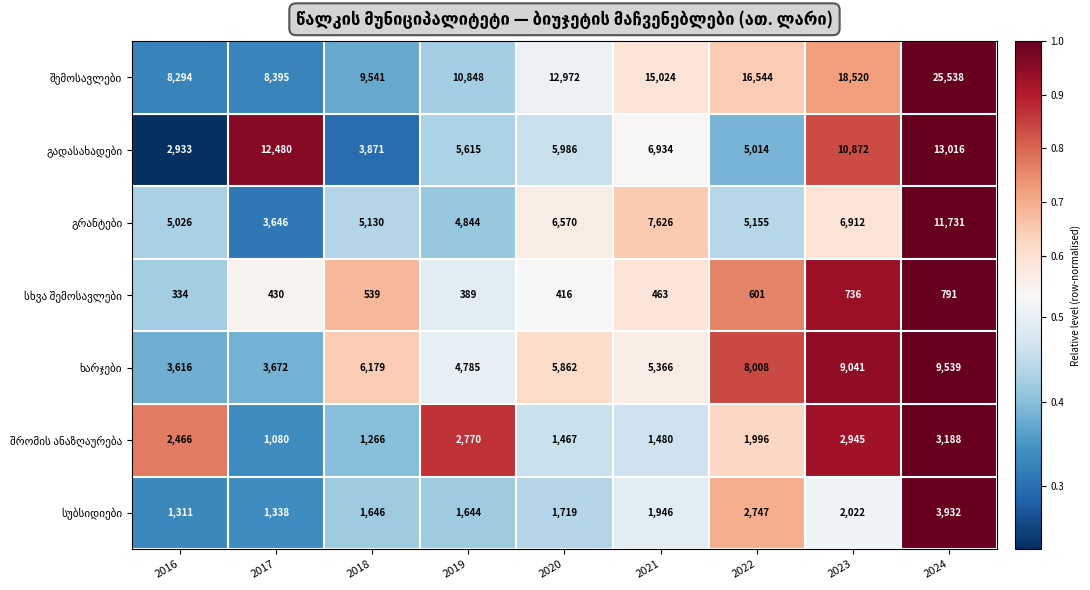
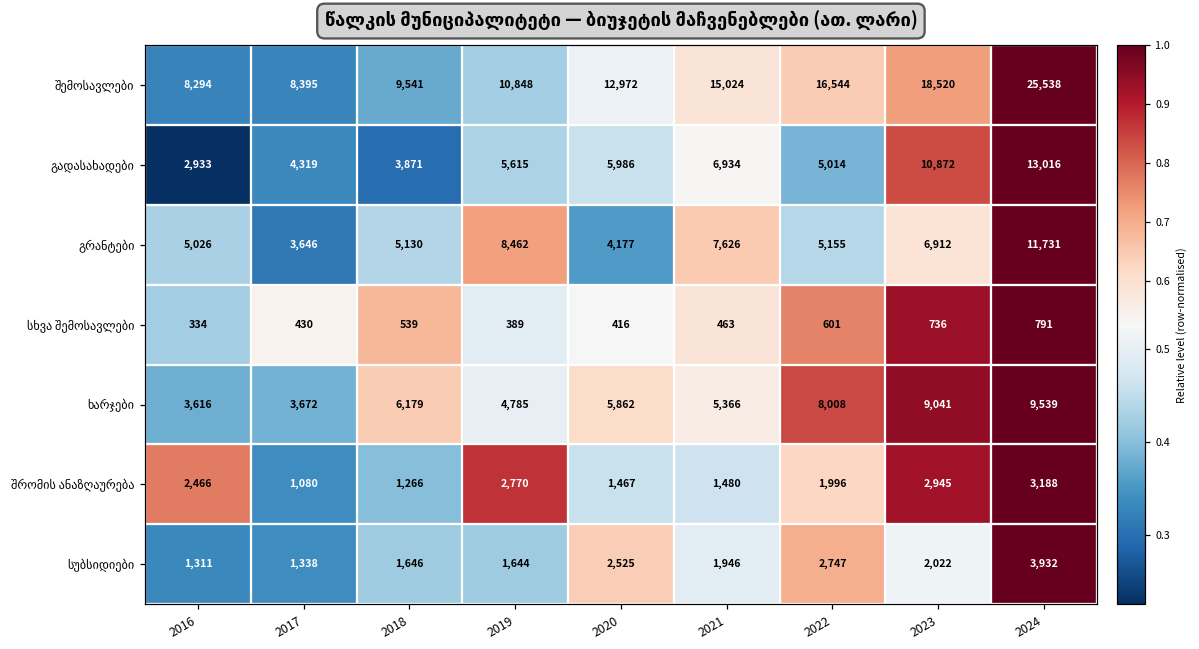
  {
    "შემოსავლები": {
      "2016": "8,294",
      "2017": "8,395",
      "2018": "9,541",
      "2019": "10,848",
      "2020": "12,972",
      "2021": "15,024",
      "2022": "16,544",
      "2023": "18,520",
      "2024": "25,538"
    },
    "გადასახადები": {
      "2016": "2,933",
-     "2017": "12,480",
+     "2017": "4,319",
      "2018": "3,871",
      "2019": "5,615",
      "2020": "5,986",
      "2021": "6,934",
      "2022": "5,014",
      "2023": "10,872",
      "2024": "13,016"
    },
    "გრანტები": {
      "2016": "5,026",
      "2017": "3,646",
      "2018": "5,130",
-     "2019": "4,844",
-     "2020": "6,570",
+     "2019": "8,462",
+     "2020": "4,177",
      "2021": "7,626",
      "2022": "5,155",
      "2023": "6,912",
      "2024": "11,731"
    },
    "სხვა შემოსავლები": {
      "2016": "334",
      "2017": "430",
      "2018": "539",
      "2019": "389",
      "2020": "416",
      "2021": "463",
      "2022": "601",
      "2023": "736",
      "2024": "791"
    },
    "ხარჯები": {
      "2016": "3,616",
      "2017": "3,672",
      "2018": "6,179",
      "2019": "4,785",
      "2020": "5,862",
      "2021": "5,366",
      "2022": "8,008",
      "2023": "9,041",
      "2024": "9,539"
    },
    "შრომის ანაზღაურება": {
      "2016": "2,466",
      "2017": "1,080",
      "2018": "1,266",
      "2019": "2,770",
      "2020": "1,467",
      "2021": "1,480",
      "2022": "1,996",
      "2023": "2,945",
      "2024": "3,188"
    },
    "სუბსიდიები": {
      "2016": "1,311",
      "2017": "1,338",
      "2018": "1,646",
      "2019": "1,644",
-     "2020": "1,719",
+     "2020": "2,525",
      "2021": "1,946",
      "2022": "2,747",
      "2023": "2,022",
      "2024": "3,932"
    }
  }
